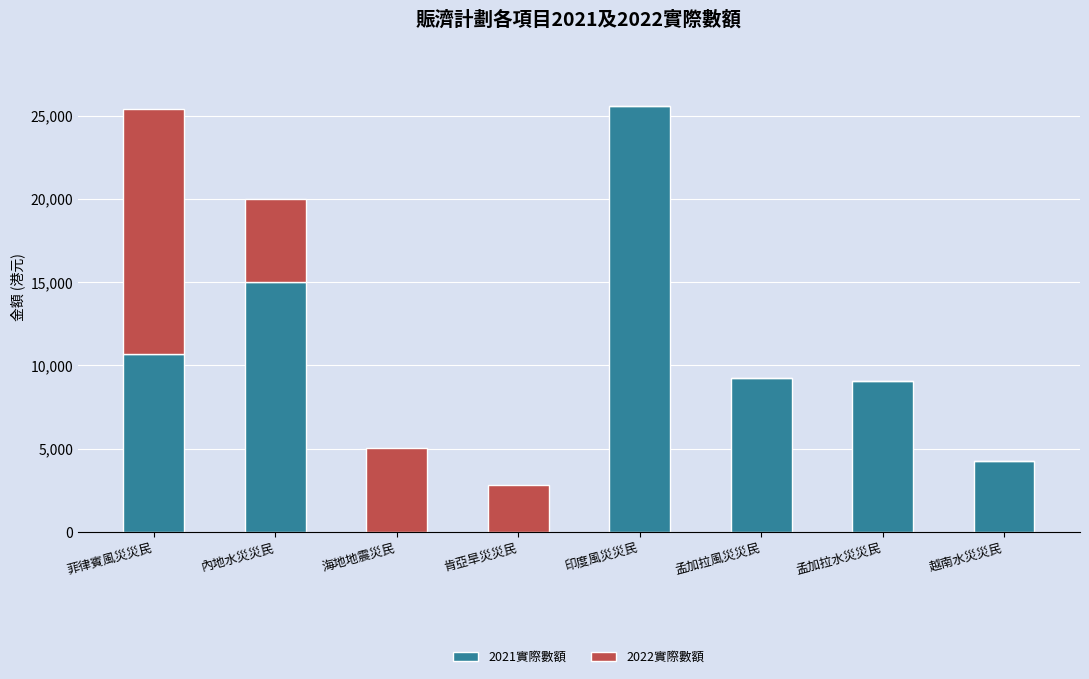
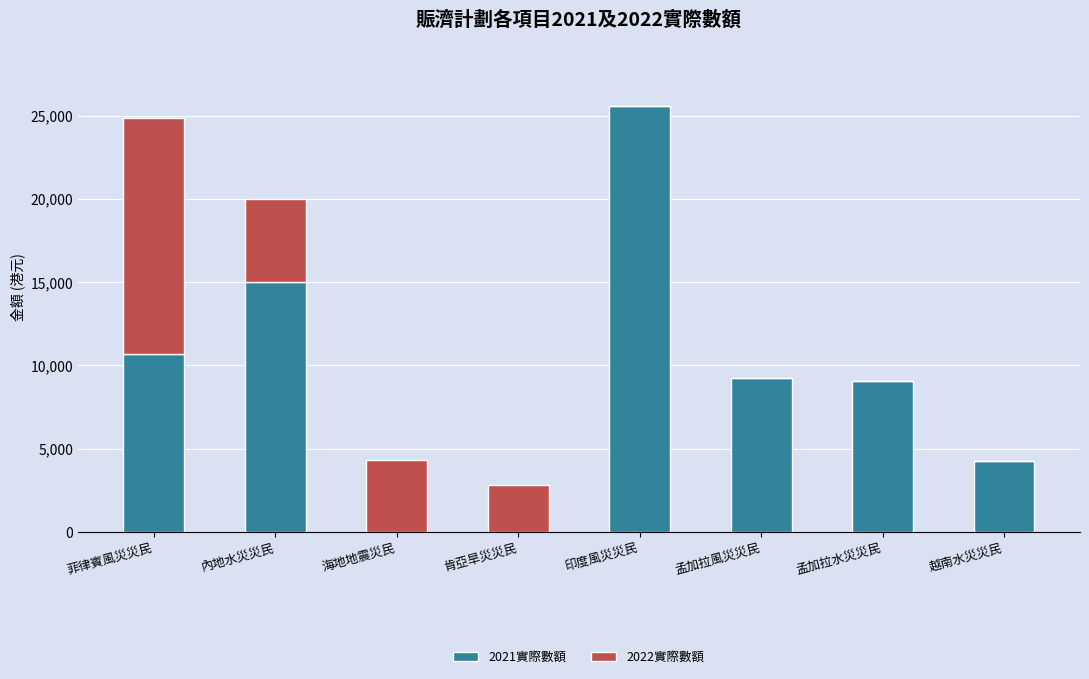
  {
    "2021實際數額": {
      "菲律賓風災災民": "10,700",
      "內地水災災民": "15,000",
      "海地地震災民": "0",
      "肯亞旱災災民": "0",
      "印度風災災民": "25,600",
      "孟加拉風災災民": "9,300",
      "孟加拉水災災民": "9,000",
      "越南水災災民": "4,300"
    },
    "2022實際數額": {
-     "菲律賓風災災民": "14,700",
+     "菲律賓風災災民": "14,100",
      "內地水災災民": "5,000",
-     "海地地震災民": "5,000",
+     "海地地震災民": "4,300",
      "肯亞旱災災民": "2,800",
      "印度風災災民": "0",
      "孟加拉風災災民": "0",
      "孟加拉水災災民": "0",
      "越南水災災民": "0"
    }
  }
